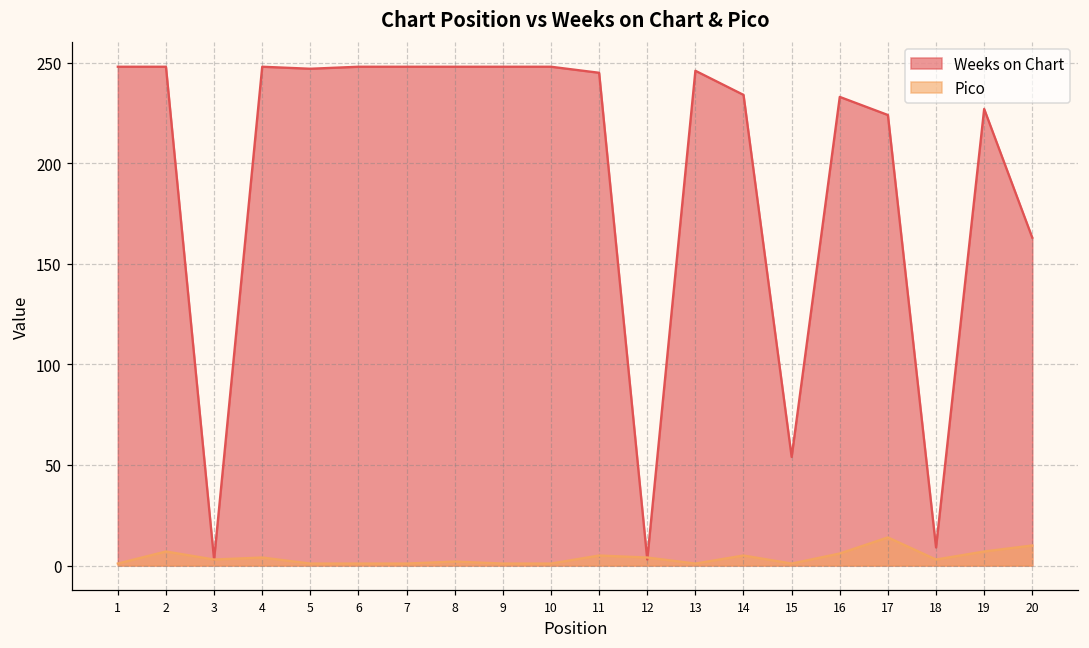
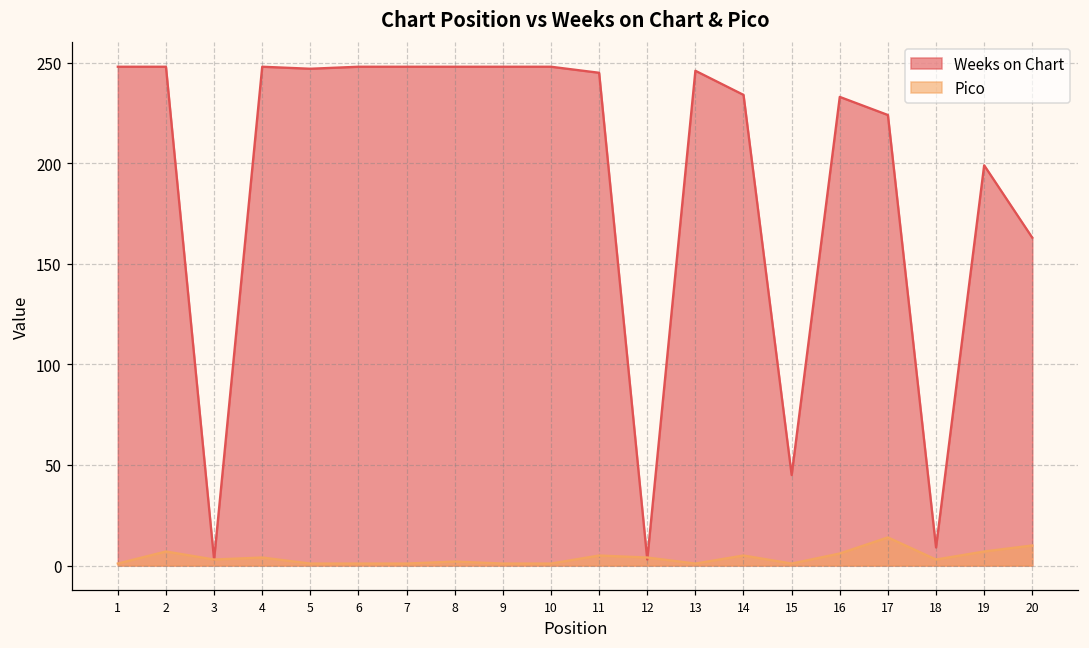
  {
    "Weeks on Chart": {
      "1": 248,
      "2": 248,
      "4": 248,
      "5": 247,
      "6": 248,
      "7": 248,
      "8": 248,
      "9": 248,
      "10": 248,
      "11": 245,
      "13": 246,
      "14": 234,
-     "15": 54,
+     "15": 45,
      "16": 233,
      "17": 224,
      "18": 9,
-     "19": 227,
+     "19": 199,
      "20": 163
    },
    "Pico": {
      "1": 1,
      "2": 7,
      "4": 4,
      "5": 1,
      "6": 1,
      "7": 1,
      "8": 2,
      "9": 1,
      "10": 1,
      "11": 5,
      "13": 1,
      "14": 5,
      "15": 1,
      "16": 6,
      "17": 14,
      "18": 3,
      "19": 7,
      "20": 10
    }
  }
